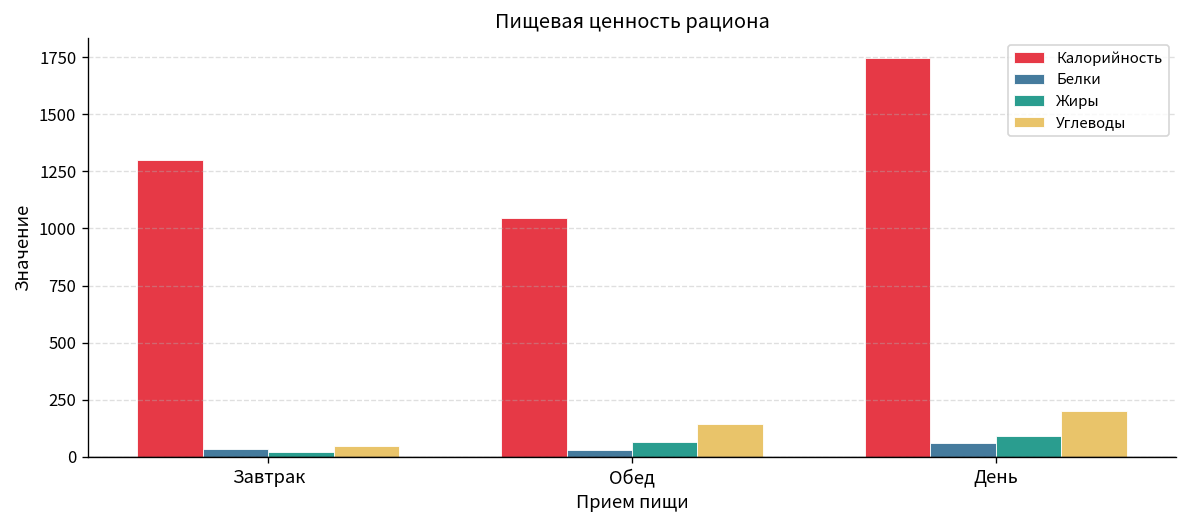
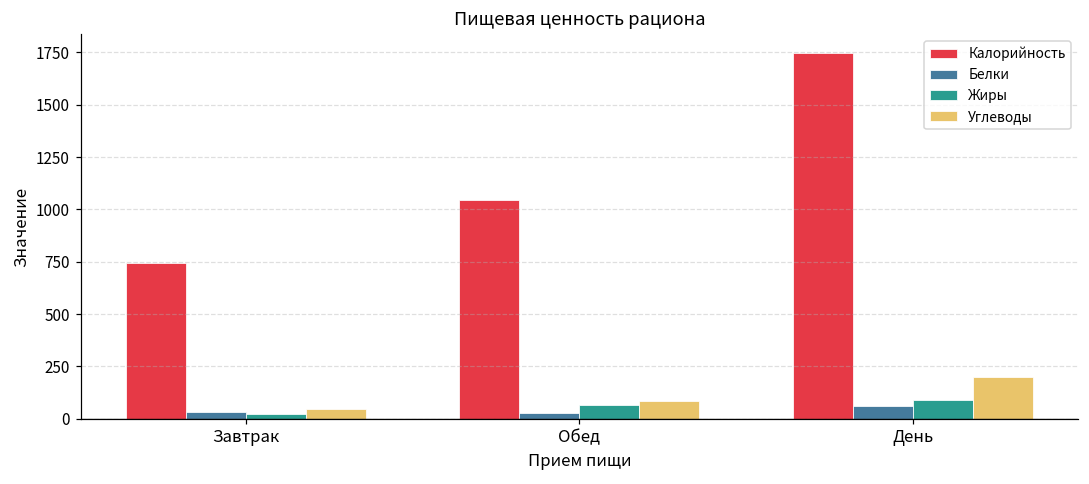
  {
    "Калорийность": {
-     "Завтрак": 1300,
+     "Завтрак": 750,
      "Обед": 1050,
      "День": 1750
    },
    "Углеводы": {
      "Завтрак": 50,
-     "Обед": 140,
+     "Обед": 90,
      "День": 200
    }
  }
